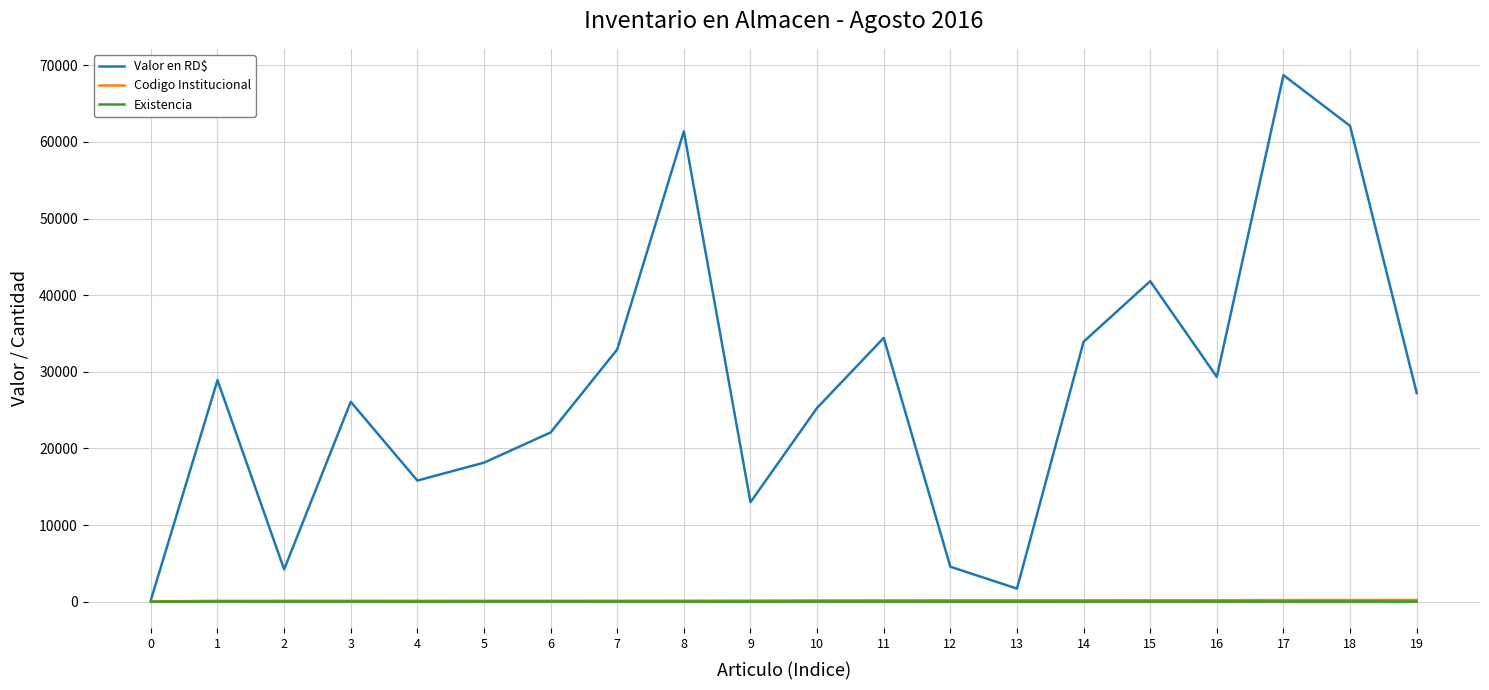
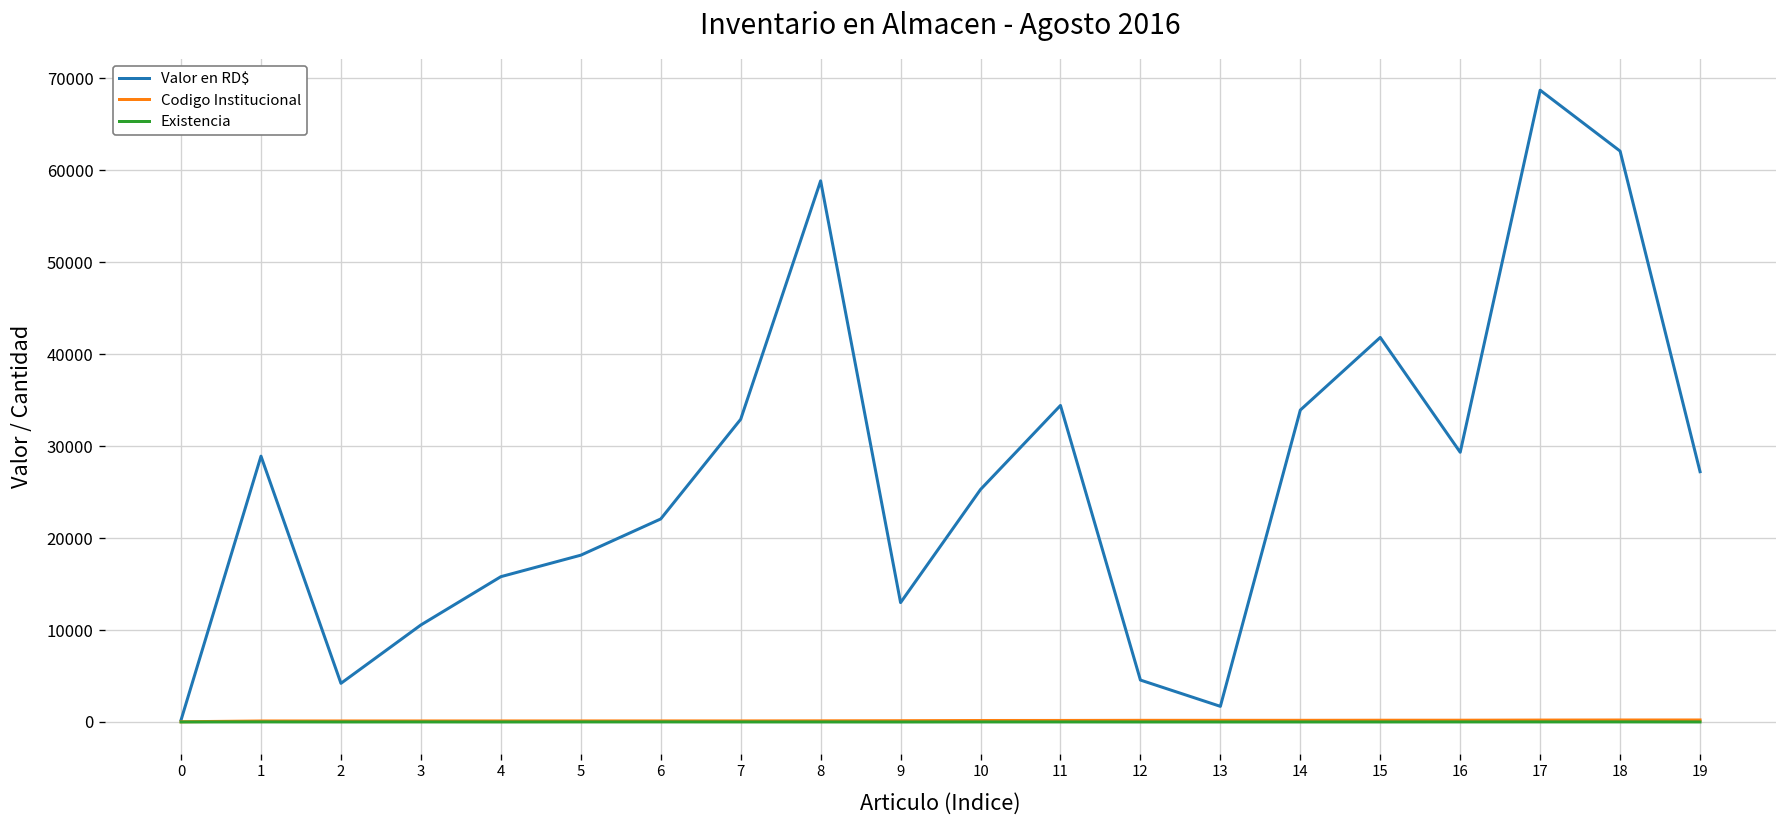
  {
    "Valor en RD$": {
      "1": 29000,
      "2": 4000,
-     "3": 26000,
+     "3": 11000,
      "4": 16000,
      "5": 18000,
      "6": 22000,
      "7": 33000,
-     "8": 61000,
+     "8": 59000,
      "9": 13000,
      "10": 25000,
      "11": 34000,
      "12": 5000,
      "13": 2000,
      "14": 34000,
      "15": 42000,
      "16": 29000,
      "17": 69000,
      "18": 62000,
      "19": 27000
    }
  }
